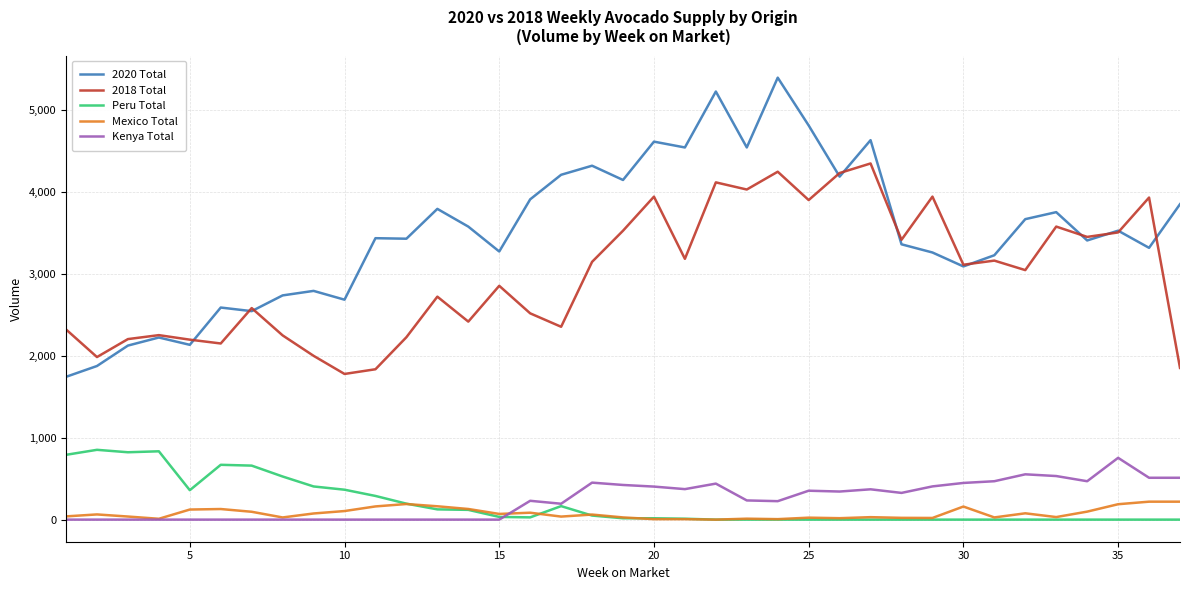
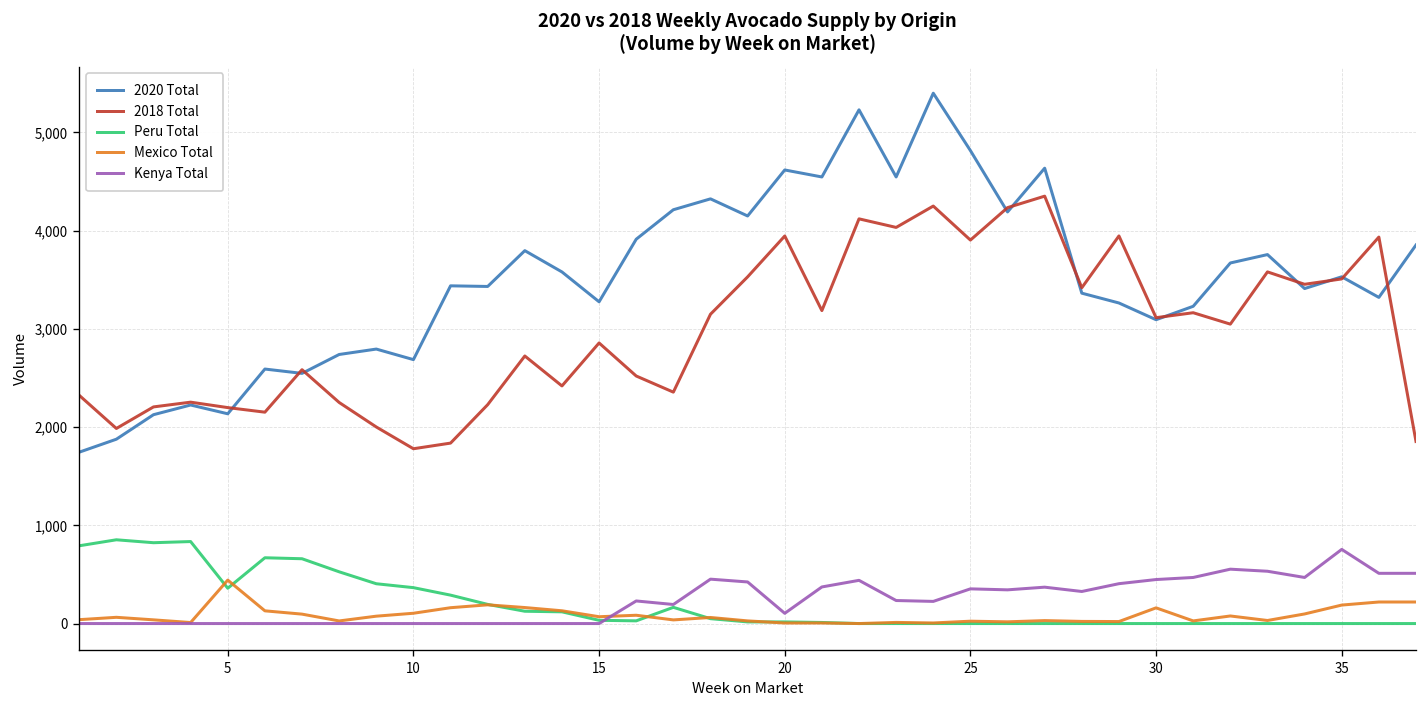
  {
    "2020 Total": {
      "5": "2,100",
      "10": "2,700",
      "15": "3,300",
      "20": "4,600",
      "25": "4,800"
    },
    "2018 Total": {
      "5": "2,200",
      "10": "1,800",
      "15": "2,900",
      "20": "3,900",
      "25": "3,900"
    },
    "Peru Total": {
      "5": "400",
      "10": "400",
      "15": "0",
      "30": "0",
      "35": "0"
    },
    "Mexico Total": {
-     "5": "100",
+     "5": "400",
      "10": "100",
      "15": "100",
      "30": "200",
      "35": "200"
    },
    "Kenya Total": {
      "5": "0",
      "10": "0",
      "15": "0",
-     "20": "400",
+     "20": "100",
      "25": "400",
      "30": "400",
      "35": "800"
    }
  }
